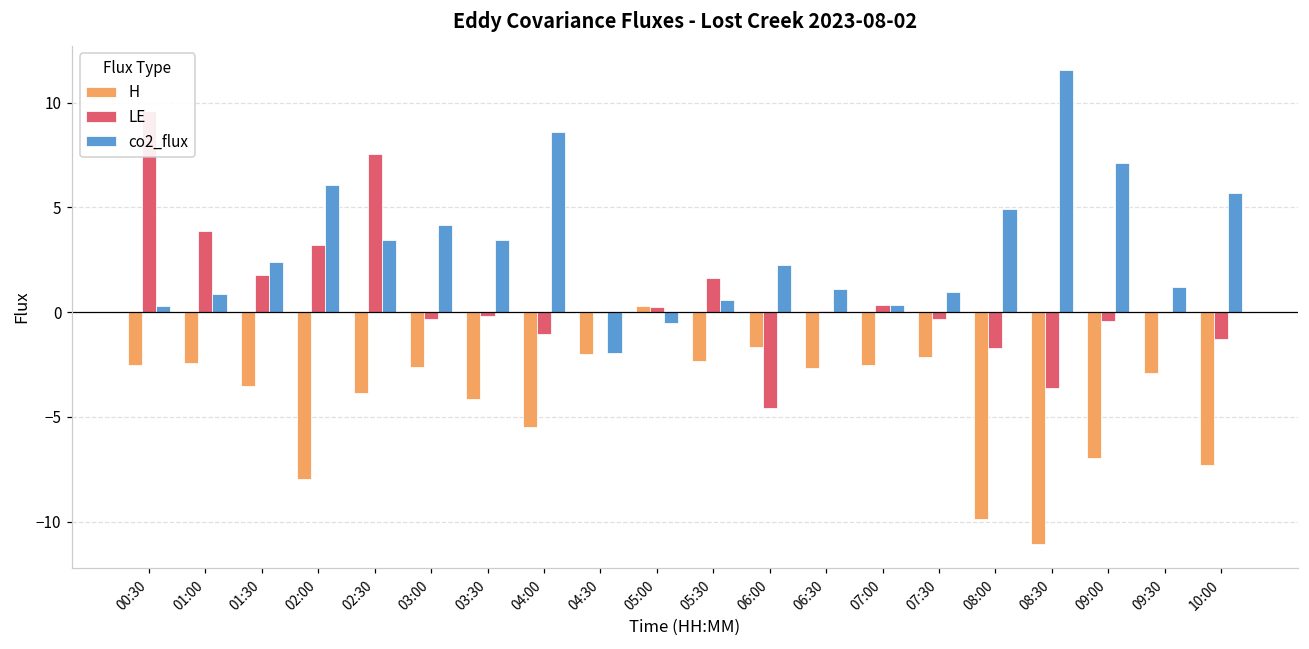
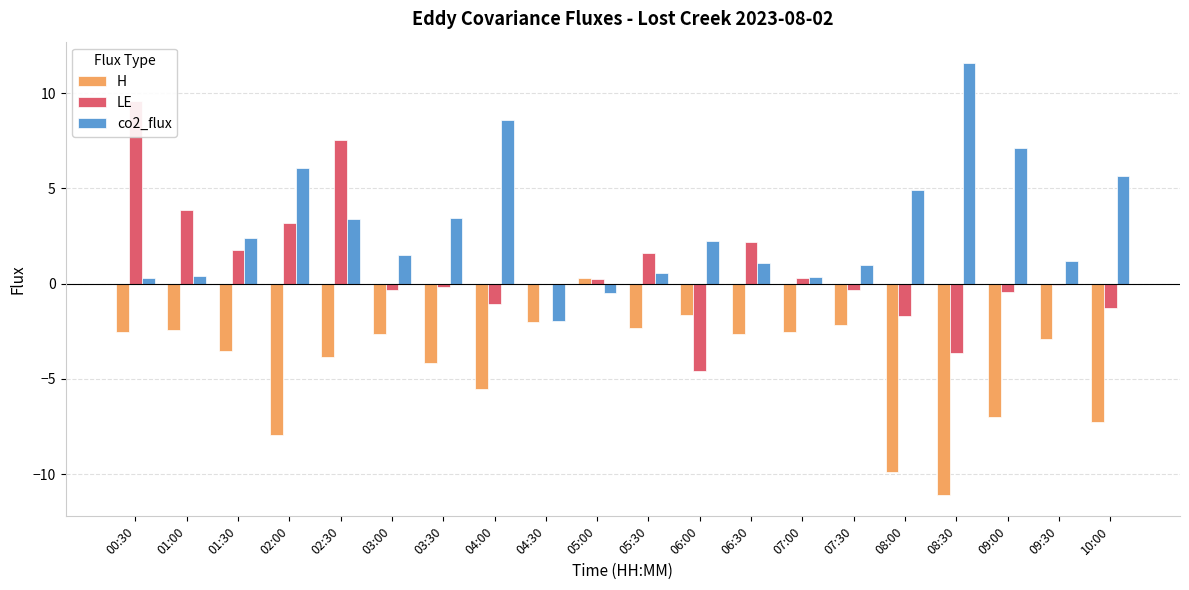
  {
    "H": {
      "00:30": -2.5,
      "01:00": -2.4,
      "01:30": -3.5,
      "02:00": -8.0,
      "02:30": -3.8,
      "03:00": -2.6,
      "03:30": -4.2,
      "04:00": -5.5,
      "04:30": -2.0,
      "05:00": 0.3,
      "05:30": -2.3,
      "06:00": -1.6,
      "06:30": -2.6,
      "07:00": -2.5,
      "07:30": -2.1,
      "08:00": -9.9,
      "08:30": -11.1,
      "09:00": -7.0,
      "09:30": -2.9,
      "10:00": -7.3
    },
    "LE": {
      "01:00": 3.9,
      "01:30": 1.8,
      "02:00": 3.2,
      "02:30": 7.5,
      "03:00": -0.3,
      "03:30": -0.2,
      "04:00": -1.1,
      "05:00": 0.2,
      "05:30": 1.6,
      "06:00": -4.6,
-     "06:30": 0.0,
+     "06:30": 2.2,
      "07:00": 0.3,
      "07:30": -0.3,
      "08:00": -1.7,
      "08:30": -3.6,
      "09:00": -0.4,
      "10:00": -1.3
    },
    "co2_flux": {
      "00:30": 0.3,
-     "01:00": 0.9,
+     "01:00": 0.4,
      "01:30": 2.4,
      "02:00": 6.1,
      "02:30": 3.4,
-     "03:00": 4.2,
+     "03:00": 1.5,
      "03:30": 3.5,
      "04:00": 8.6,
      "04:30": -1.9,
      "05:00": -0.5,
      "05:30": 0.6,
      "06:00": 2.3,
      "06:30": 1.1,
      "07:00": 0.4,
      "07:30": 1.0,
      "08:00": 4.9,
      "08:30": 11.6,
      "09:00": 7.1,
      "09:30": 1.2,
      "10:00": 5.7
    }
  }
